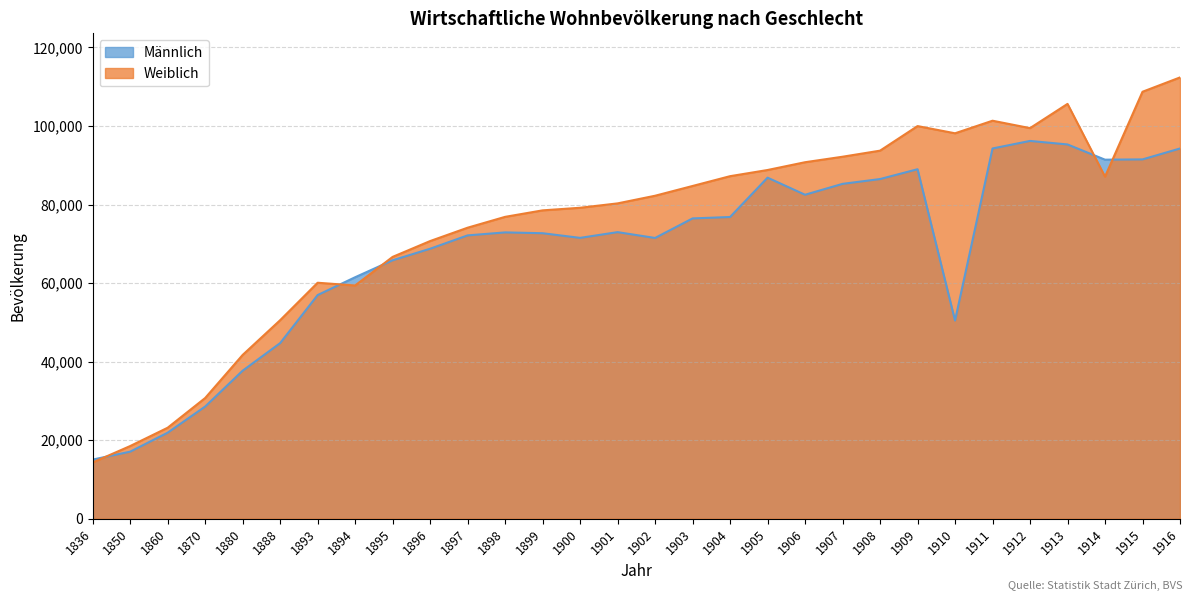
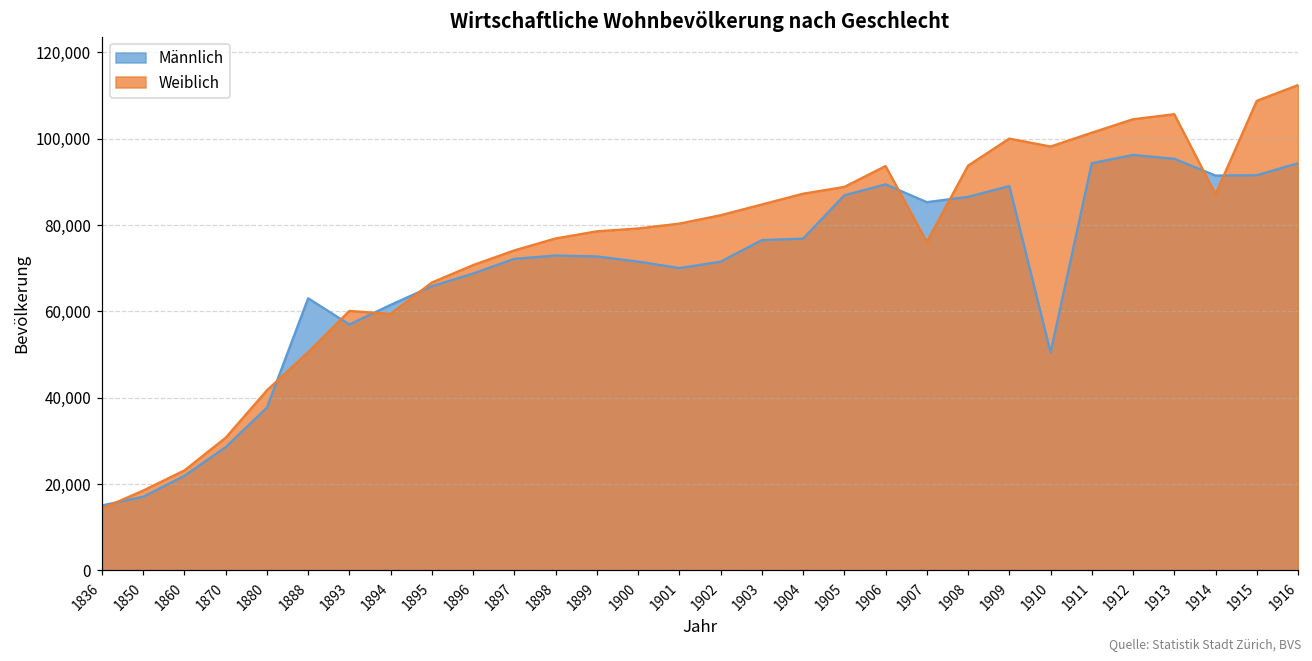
  {
    "Männlich": {
      "1836": "15,000",
      "1850": "17,000",
      "1860": "22,000",
      "1870": "29,000",
      "1880": "38,000",
-     "1888": "45,000",
+     "1888": "63,000",
      "1893": "57,000",
      "1894": "61,000",
      "1895": "66,000",
      "1896": "69,000",
      "1897": "72,000",
      "1898": "73,000",
      "1899": "73,000",
      "1900": "72,000",
-     "1901": "73,000",
+     "1901": "70,000",
      "1902": "71,000",
      "1903": "76,000",
      "1904": "77,000",
      "1905": "87,000",
-     "1906": "83,000",
+     "1906": "89,000",
      "1907": "85,000",
      "1908": "86,000",
      "1909": "89,000",
      "1910": "50,000",
      "1911": "94,000",
      "1912": "96,000",
      "1913": "95,000",
      "1914": "91,000",
      "1915": "92,000",
      "1916": "94,000"
    },
    "Weiblich": {
      "1836": "14,000",
      "1850": "19,000",
      "1860": "23,000",
      "1870": "31,000",
      "1880": "42,000",
      "1888": "51,000",
      "1893": "60,000",
      "1894": "59,000",
      "1895": "67,000",
      "1896": "71,000",
      "1897": "74,000",
      "1898": "77,000",
      "1899": "79,000",
      "1900": "79,000",
      "1901": "80,000",
      "1902": "82,000",
      "1903": "85,000",
      "1904": "87,000",
      "1905": "89,000",
-     "1906": "91,000",
-     "1907": "92,000",
+     "1906": "94,000",
+     "1907": "76,000",
      "1908": "94,000",
      "1909": "100,000",
      "1910": "98,000",
      "1911": "101,000",
-     "1912": "99,000",
+     "1912": "104,000",
      "1913": "106,000",
      "1914": "87,000",
      "1915": "109,000",
      "1916": "112,000"
    }
  }
